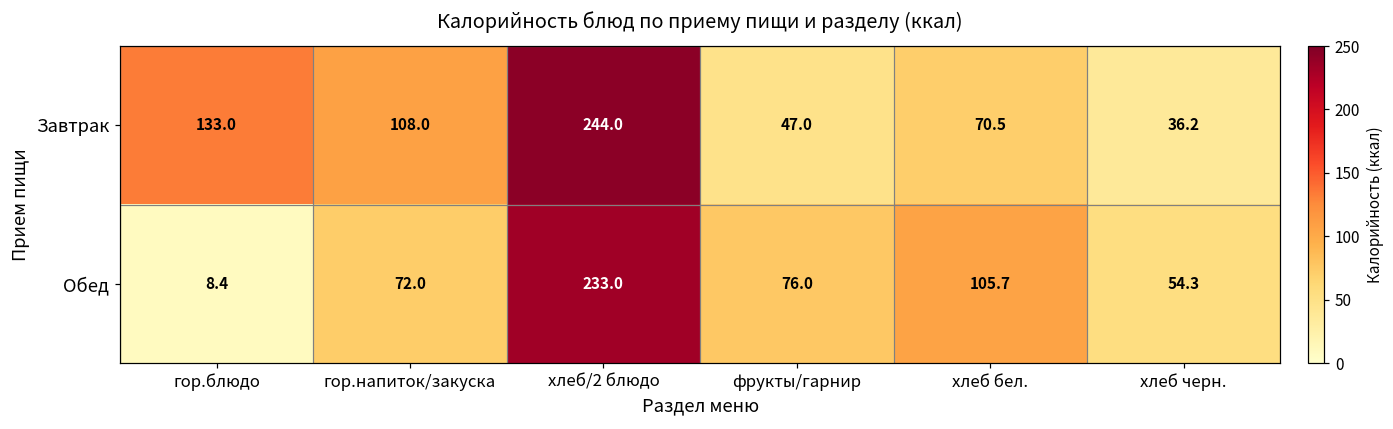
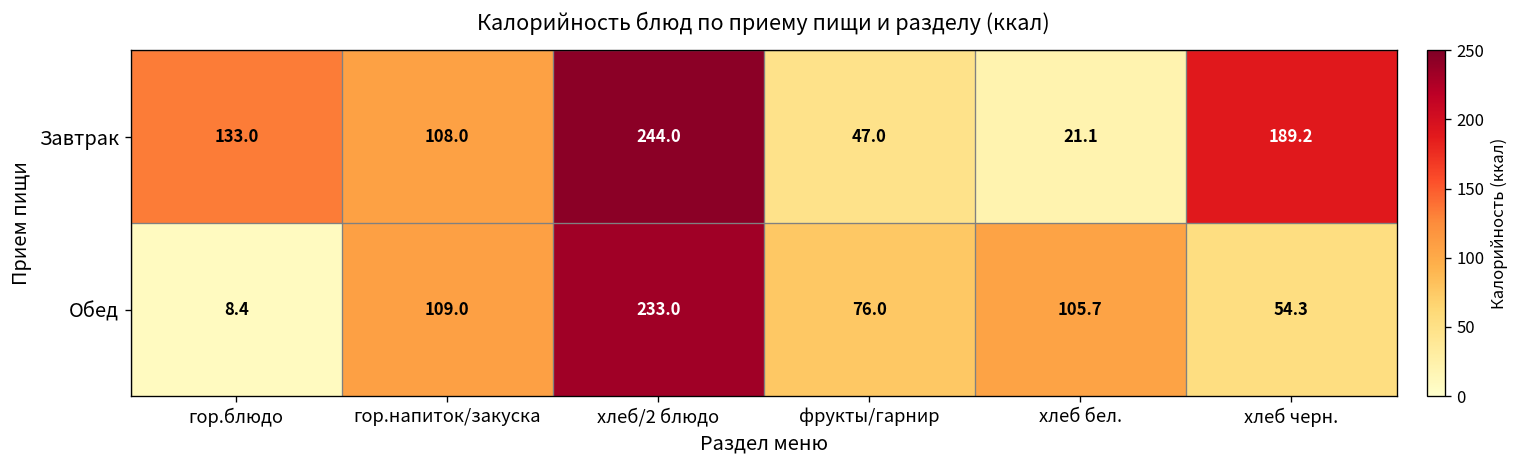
  {
    "Завтрак": {
      "гор.блюдо": 133.0,
      "гор.напиток/закуска": 108.0,
      "хлеб/2 блюдо": 244.0,
      "фрукты/гарнир": 47.0,
-     "хлеб бел.": 70.5,
-     "хлеб черн.": 36.2
+     "хлеб бел.": 21.1,
+     "хлеб черн.": 189.2
    },
    "Обед": {
      "гор.блюдо": 8.4,
-     "гор.напиток/закуска": 72.0,
+     "гор.напиток/закуска": 109.0,
      "хлеб/2 блюдо": 233.0,
      "фрукты/гарнир": 76.0,
      "хлеб бел.": 105.7,
      "хлеб черн.": 54.3
    }
  }
